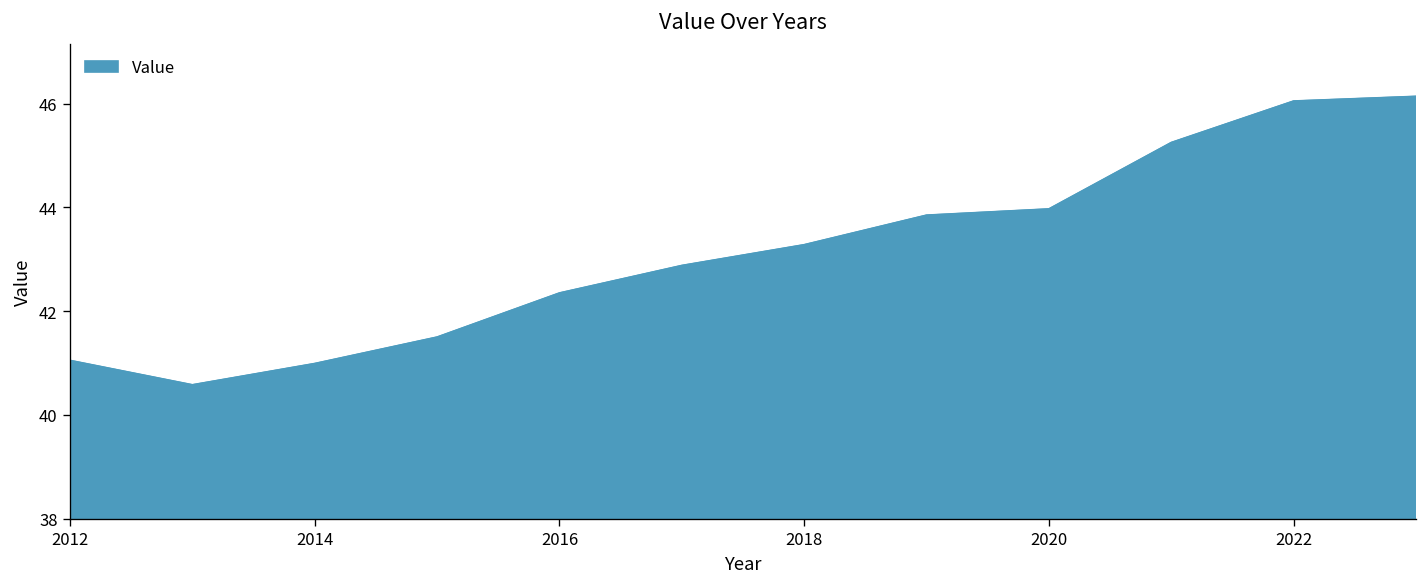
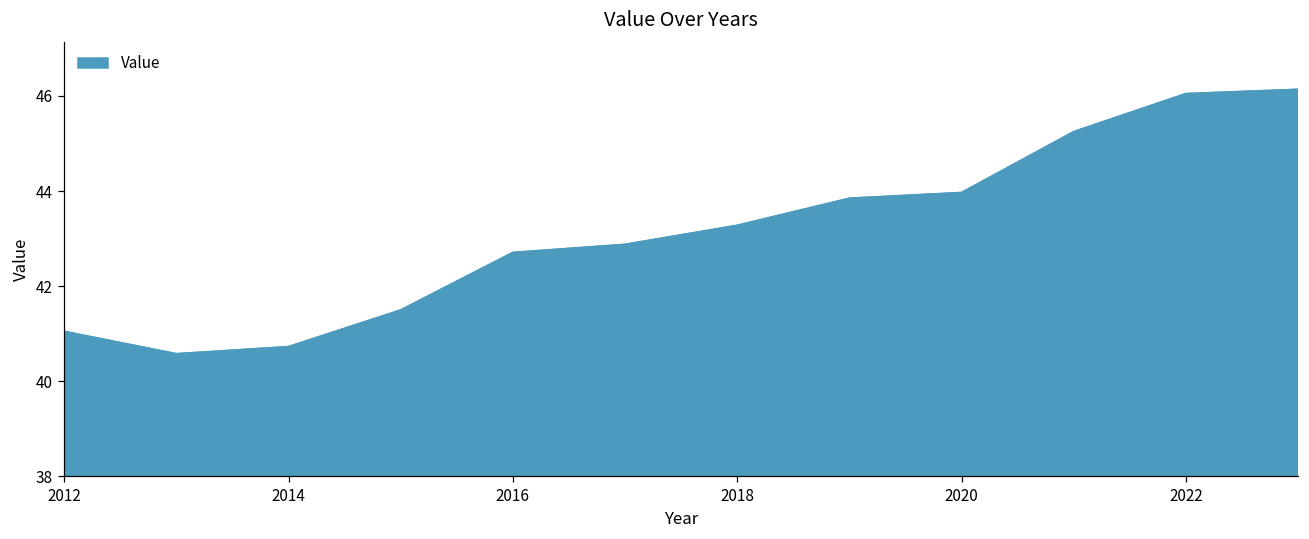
  {
    "2012": 41.1,
-   "2014": 41.0,
-   "2016": 42.4,
+   "2014": 40.7,
+   "2016": 42.7,
    "2018": 43.3,
    "2020": 44.0,
    "2022": 46.1
  }
